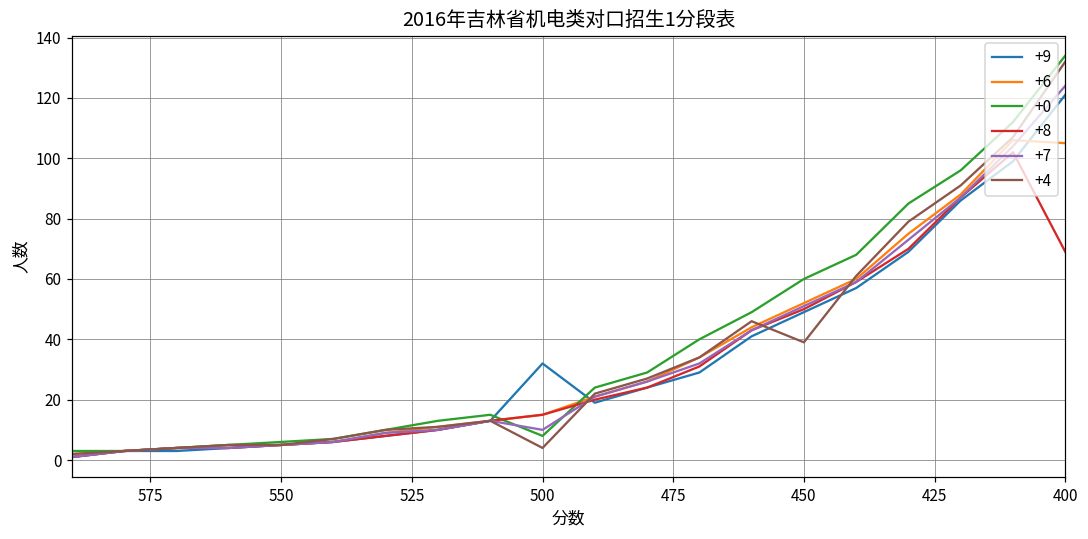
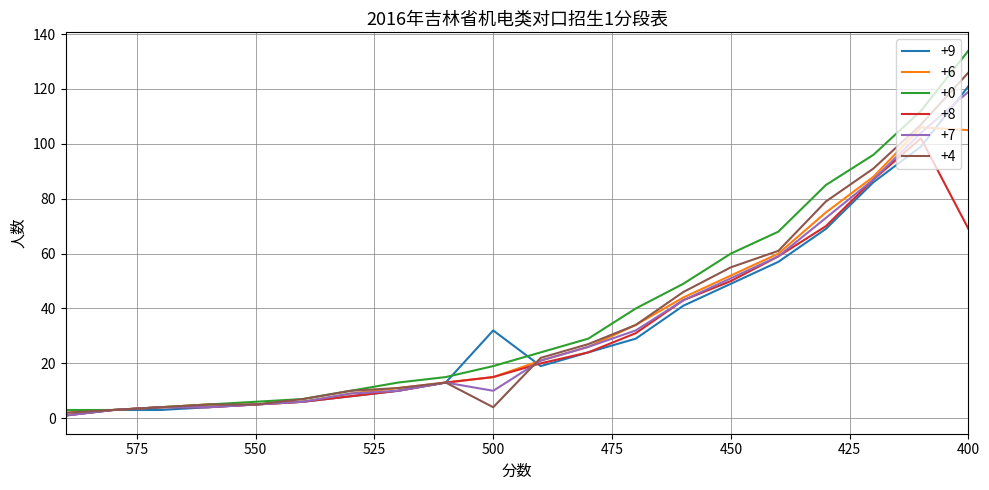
  {
    "+9": {
      "500": 32,
      "450": 49,
      "400": 121
    },
    "+6": {
      "450": 52,
      "400": 105
    },
    "+0": {
      "550": 6,
-     "500": 8,
+     "500": 19,
      "450": 60,
      "400": 134
    },
    "+8": {
      "450": 50,
      "400": 69
    },
    "+7": {
      "500": 10,
      "450": 51,
-     "400": 124
+     "400": 119
    },
    "+4": {
      "500": 4,
-     "450": 39,
-     "400": 132
+     "450": 55,
+     "400": 126
    }
  }
